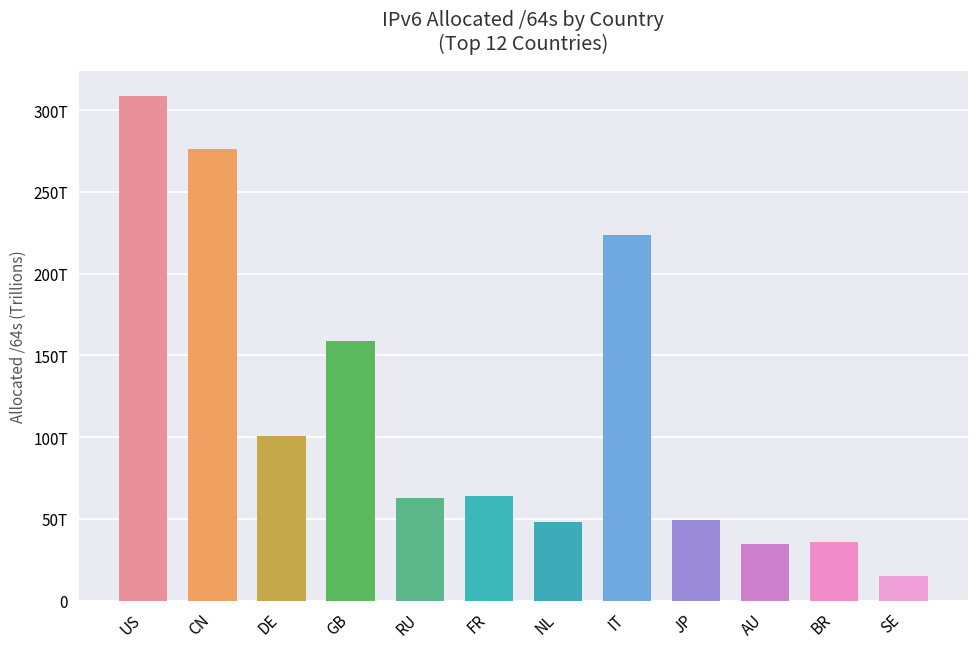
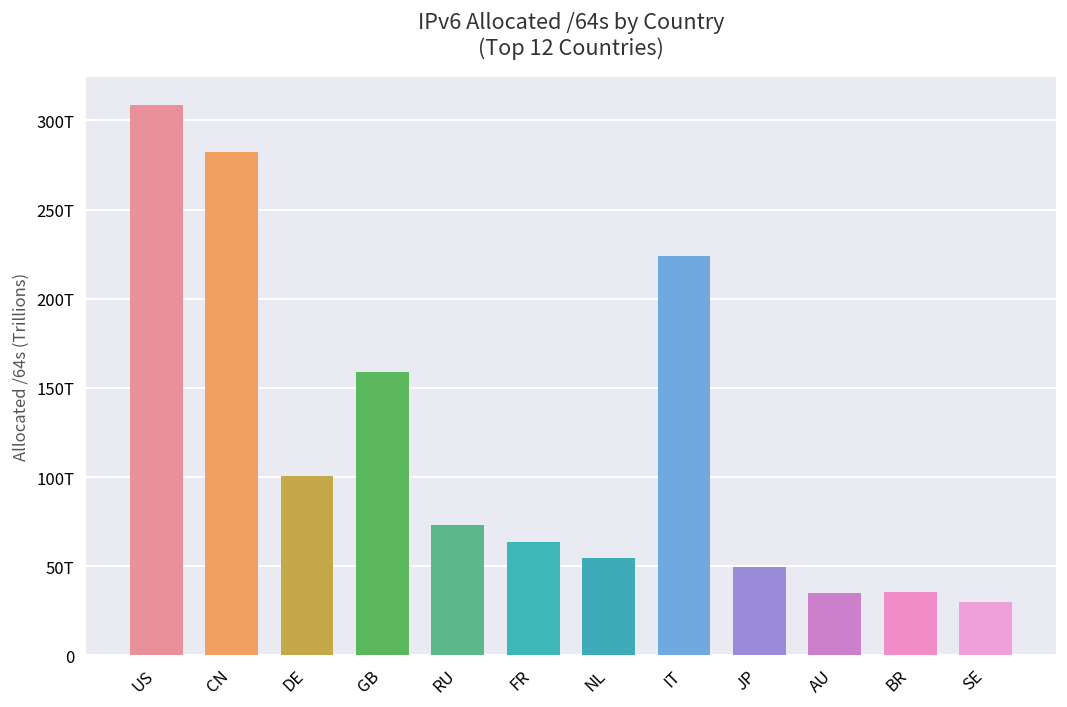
  {
    "US": "309T",
-   "CN": "276T",
+   "CN": "282T",
    "DE": "101T",
    "GB": "159T",
-   "RU": "63T",
+   "RU": "73T",
    "FR": "64T",
-   "NL": "48T",
+   "NL": "54T",
    "IT": "224T",
    "JP": "49T",
    "AU": "35T",
    "BR": "36T",
-   "SE": "15T"
+   "SE": "30T"
  }
